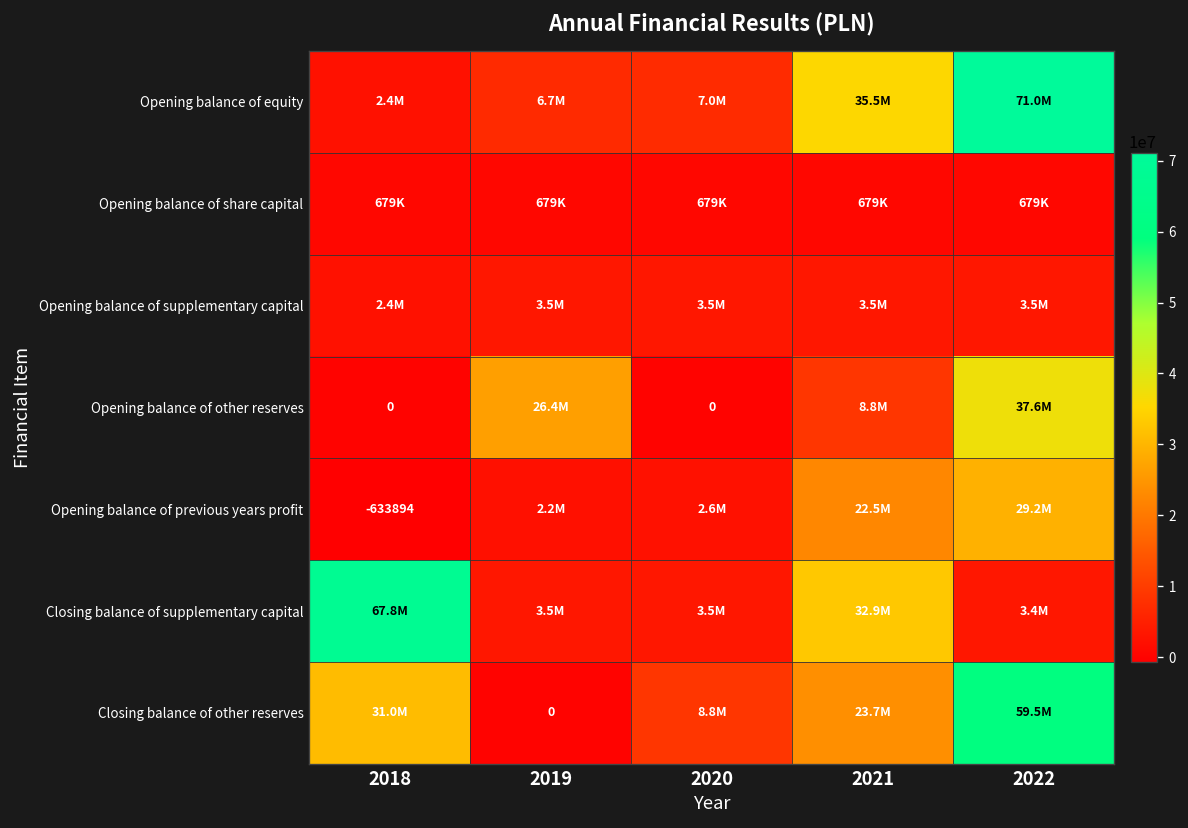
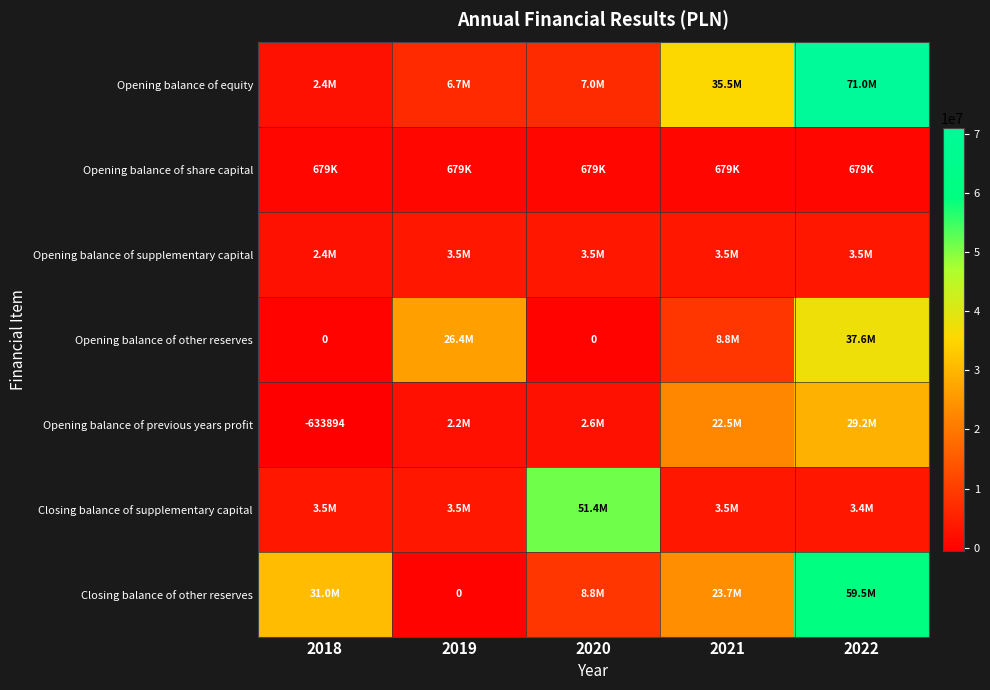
  {
    "Opening balance of equity": {
      "2018": "2.4M",
      "2019": "6.7M",
      "2020": "7.0M",
      "2021": "35.5M",
      "2022": "71.0M"
    },
    "Opening balance of share capital": {
      "2018": "679K",
      "2019": "679K",
      "2020": "679K",
      "2021": "679K",
      "2022": "679K"
    },
    "Opening balance of supplementary capital": {
      "2018": "2.4M",
      "2019": "3.5M",
      "2020": "3.5M",
      "2021": "3.5M",
      "2022": "3.5M"
    },
    "Opening balance of other reserves": {
      "2018": "0",
      "2019": "26.4M",
      "2020": "0",
      "2021": "8.8M",
      "2022": "37.6M"
    },
    "Opening balance of previous years profit": {
      "2018": "-633894",
      "2019": "2.2M",
      "2020": "2.6M",
      "2021": "22.5M",
      "2022": "29.2M"
    },
    "Closing balance of supplementary capital": {
-     "2018": "67.8M",
+     "2018": "3.5M",
      "2019": "3.5M",
-     "2020": "3.5M",
-     "2021": "32.9M",
+     "2020": "51.4M",
+     "2021": "3.5M",
      "2022": "3.4M"
    },
    "Closing balance of other reserves": {
      "2018": "31.0M",
      "2019": "0",
      "2020": "8.8M",
      "2021": "23.7M",
      "2022": "59.5M"
    }
  }
